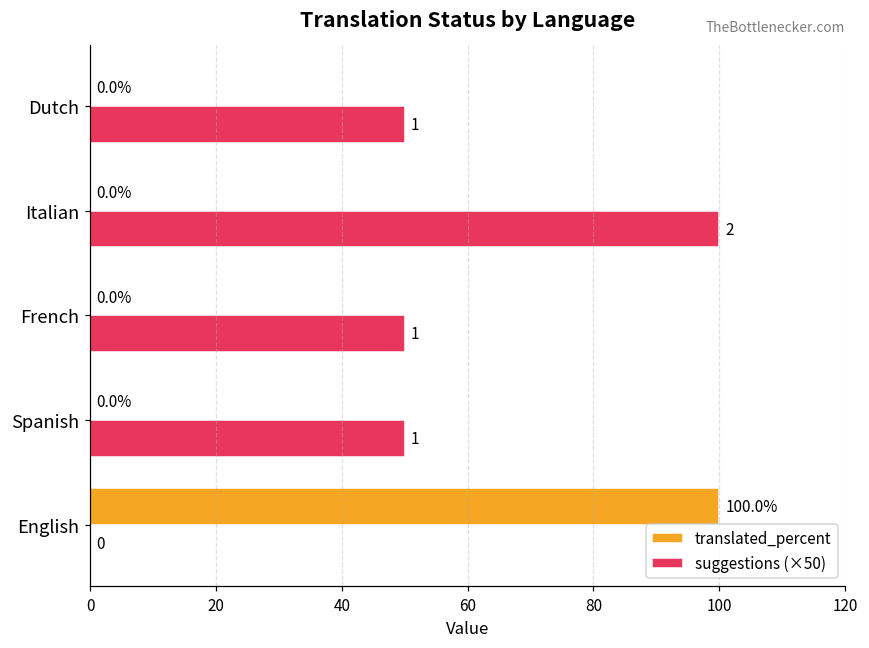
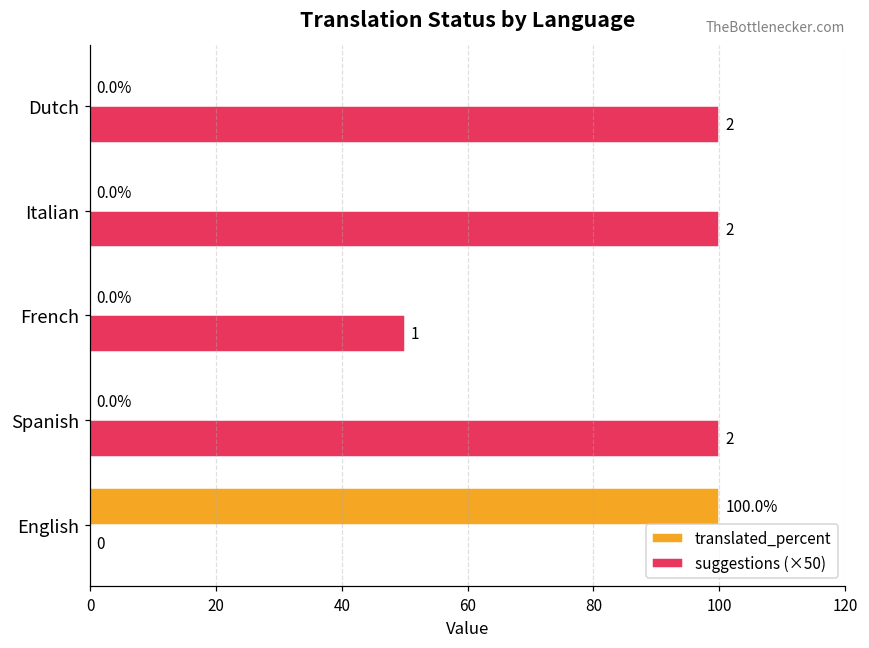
  {
    "translated_percent": {
      "Dutch": "0.0%",
      "Italian": "0.0%",
      "French": "0.0%",
      "Spanish": "0.0%",
      "English": "100.0%"
    },
    "suggestions (×50)": {
-     "Dutch": "1",
-     "Spanish": "1",
+     "Dutch": "2",
+     "Spanish": "2",
      "English": "0"
    }
  }
